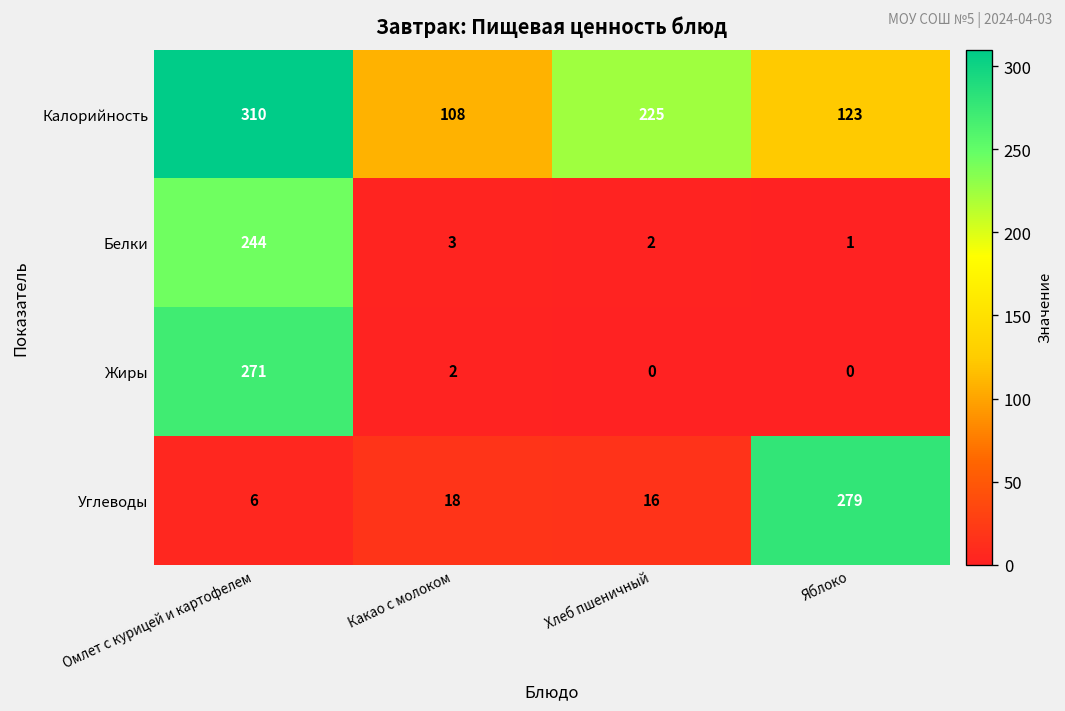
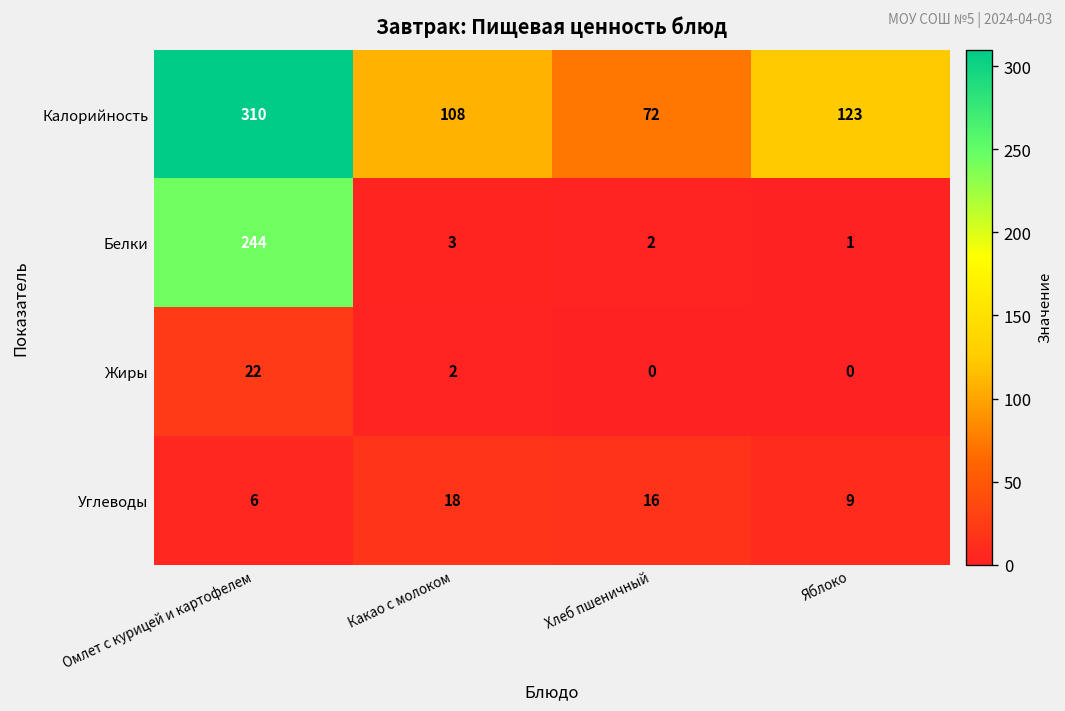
  {
    "Калорийность": {
      "Омлет с курицей и картофелем": 310,
      "Какао с молоком": 108,
-     "Хлеб пшеничный": 225,
+     "Хлеб пшеничный": 72,
      "Яблоко": 123
    },
    "Белки": {
      "Омлет с курицей и картофелем": 244,
      "Какао с молоком": 3,
      "Хлеб пшеничный": 2,
      "Яблоко": 1
    },
    "Жиры": {
-     "Омлет с курицей и картофелем": 271,
+     "Омлет с курицей и картофелем": 22,
      "Какао с молоком": 2,
      "Хлеб пшеничный": 0,
      "Яблоко": 0
    },
    "Углеводы": {
      "Омлет с курицей и картофелем": 6,
      "Какао с молоком": 18,
      "Хлеб пшеничный": 16,
-     "Яблоко": 279
+     "Яблоко": 9
    }
  }
